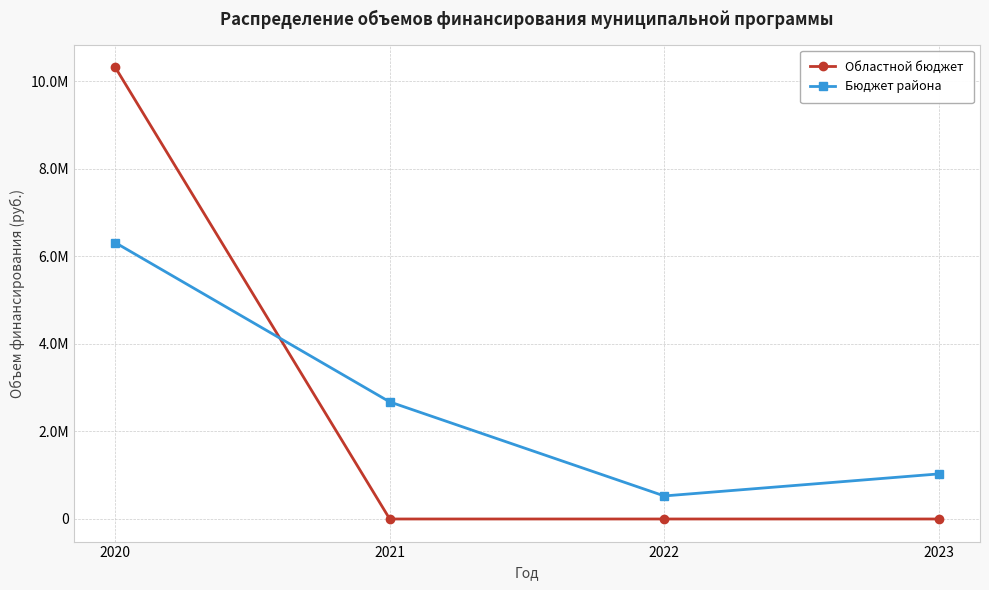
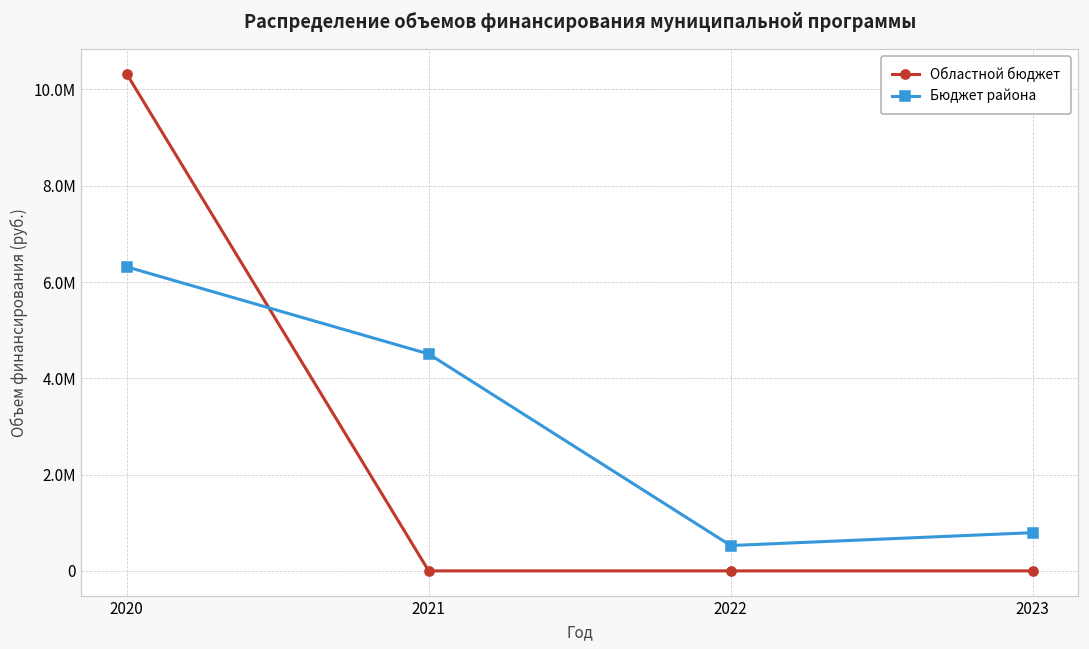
  {
    "Областной бюджет": {
      "2020": 10300000,
      "2021": 0,
      "2022": 0,
      "2023": 0
    },
    "Бюджет района": {
      "2020": 6300000,
-     "2021": 2700000,
+     "2021": 4500000,
      "2022": 500000,
-     "2023": 1000000
+     "2023": 800000
    }
  }
